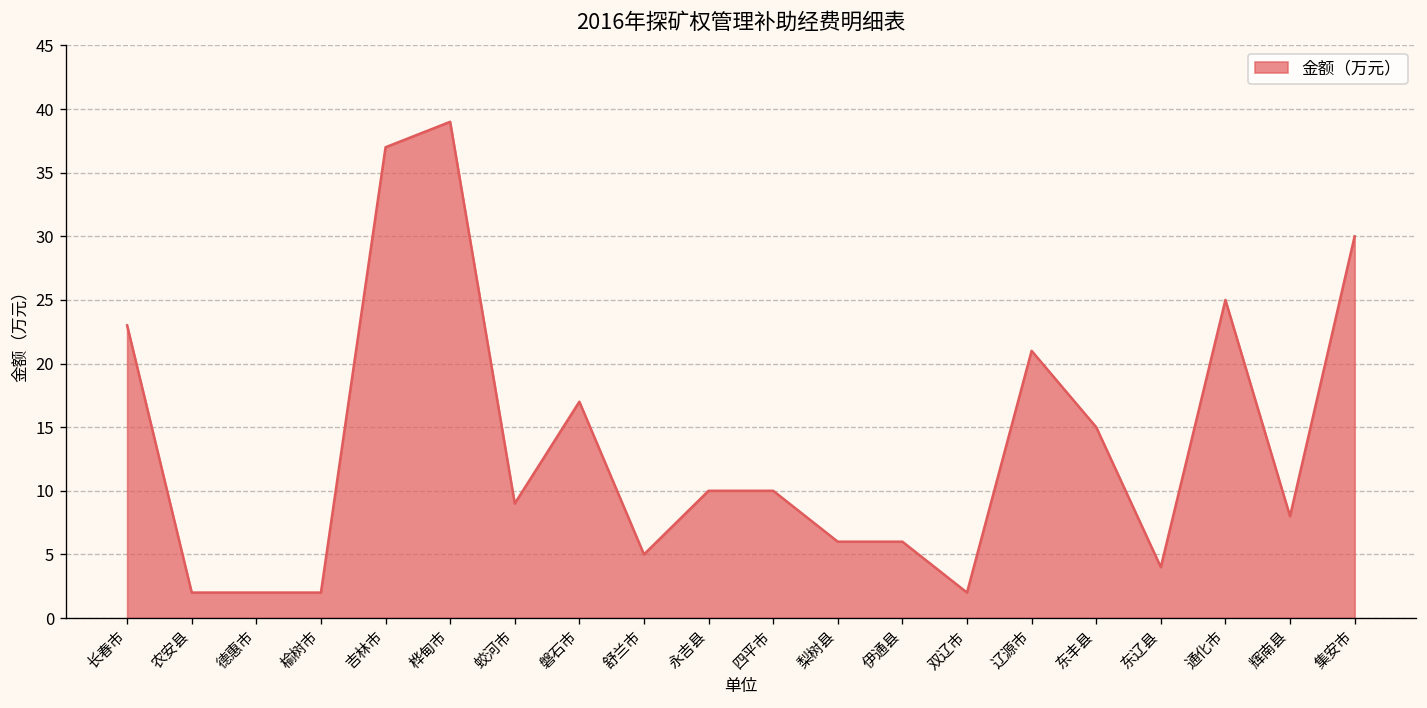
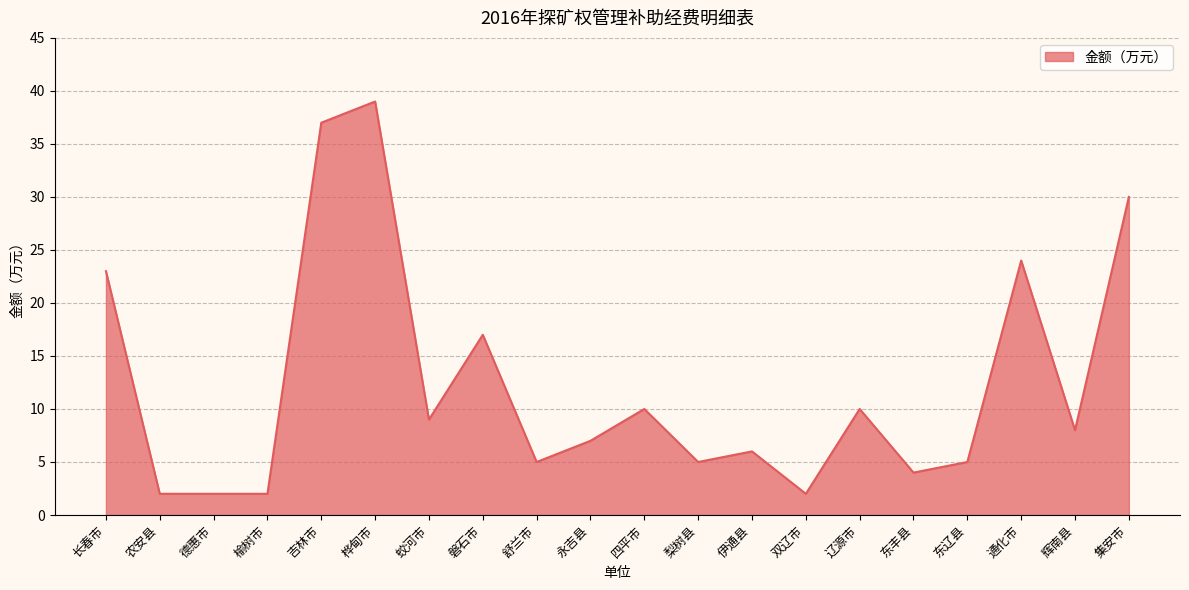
  {
    "长春市": 23,
    "农安县": 2,
    "德惠市": 2,
    "榆树市": 2,
    "吉林市": 37,
    "桦甸市": 39,
    "蛟河市": 9,
    "磐石市": 17,
    "舒兰市": 5,
-   "永吉县": 10,
+   "永吉县": 7,
    "四平市": 10,
-   "梨树县": 6,
+   "梨树县": 5,
    "伊通县": 6,
    "双辽市": 2,
-   "辽源市": 21,
-   "东丰县": 15,
-   "东辽县": 4,
-   "通化市": 25,
+   "辽源市": 10,
+   "东丰县": 4,
+   "东辽县": 5,
+   "通化市": 24,
    "辉南县": 8,
    "集安市": 30
  }
